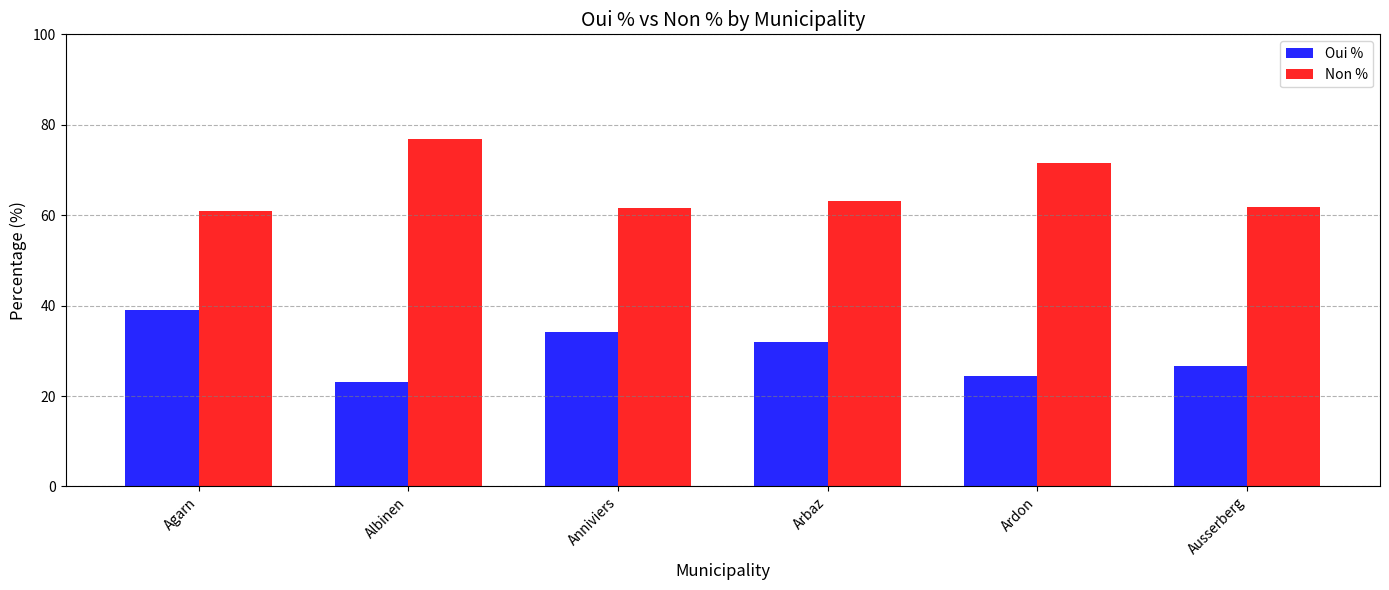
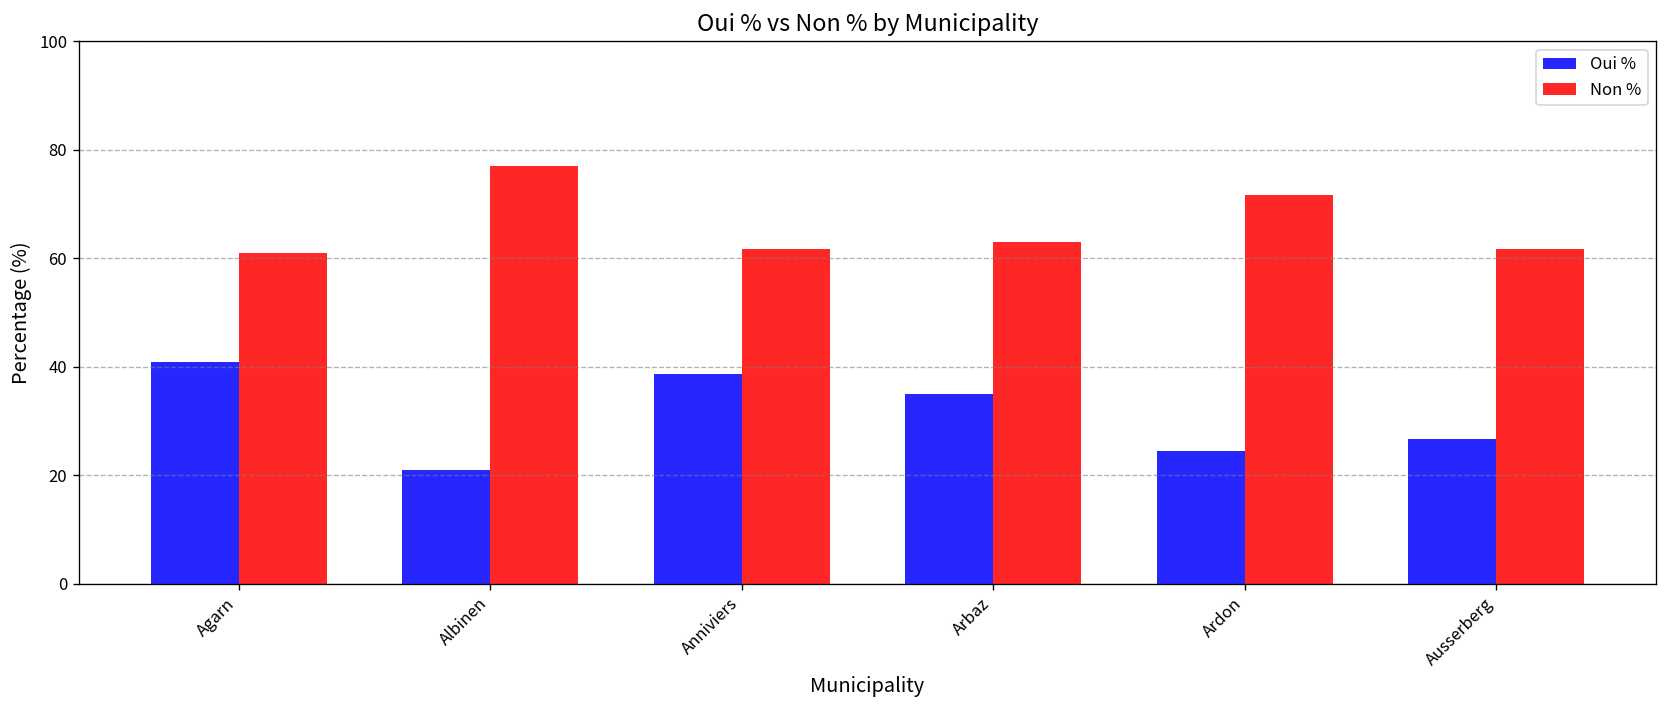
  {
    "Oui %": {
-     "Agarn": 39,
-     "Albinen": 23,
-     "Anniviers": 34,
-     "Arbaz": 32,
+     "Agarn": 41,
+     "Albinen": 21,
+     "Anniviers": 39,
+     "Arbaz": 35,
      "Ardon": 25,
      "Ausserberg": 27
    },
    "Non %": {
      "Agarn": 61,
      "Albinen": 77,
      "Anniviers": 62,
      "Arbaz": 63,
      "Ardon": 72,
      "Ausserberg": 62
    }
  }
